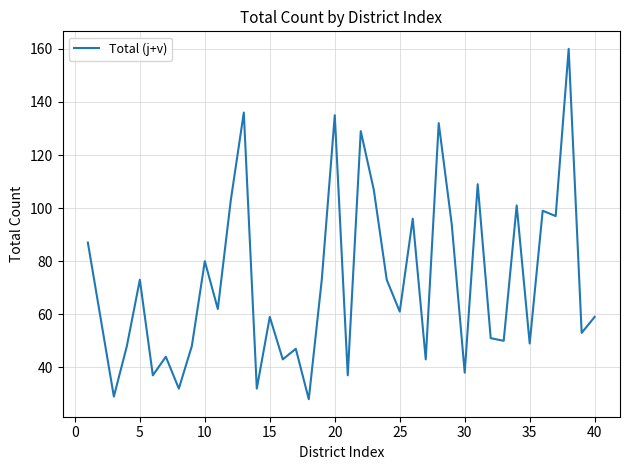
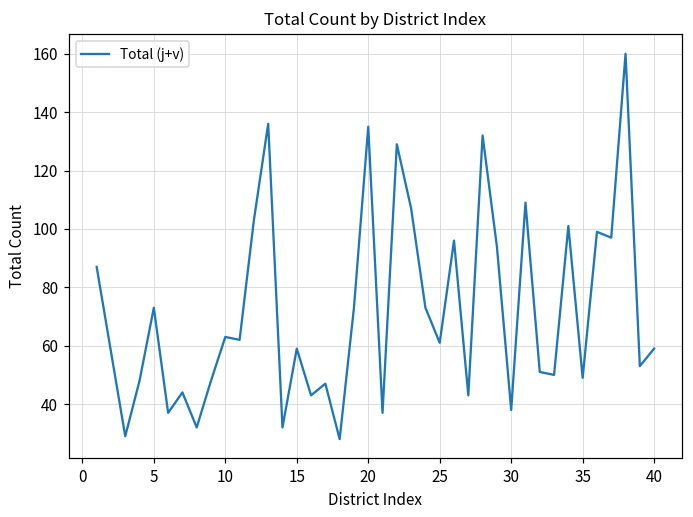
  {
    "5": 73,
-   "10": 80,
+   "10": 63,
    "15": 59,
    "20": 135,
    "25": 61,
    "30": 38,
    "35": 49,
    "40": 59
  }
